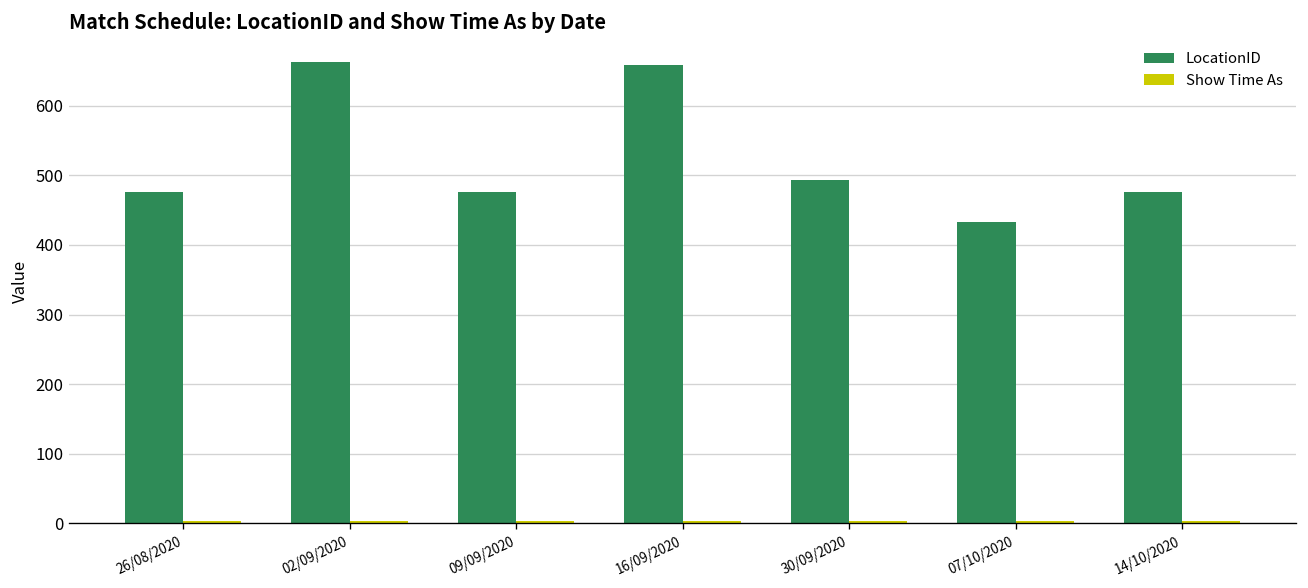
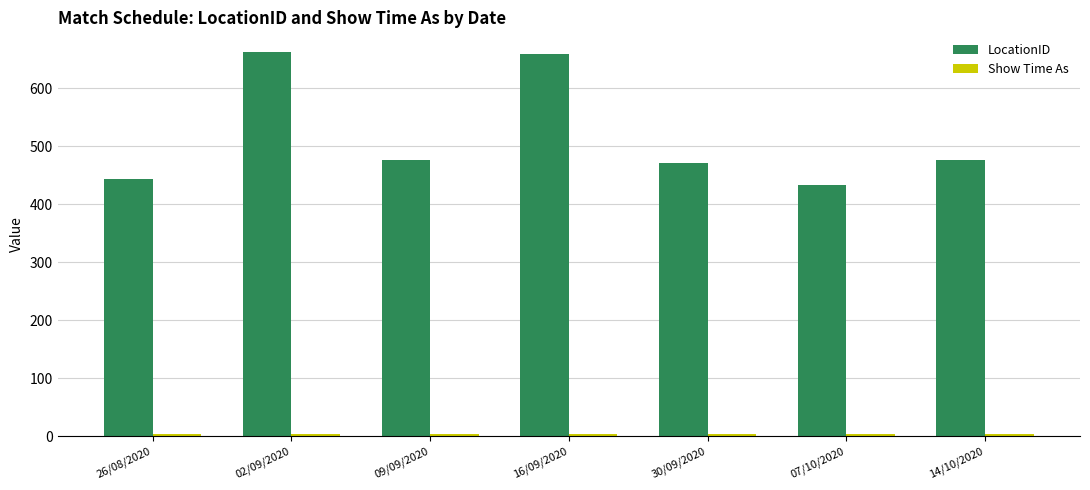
  {
    "LocationID": {
-     "26/08/2020": 480,
+     "26/08/2020": 440,
      "02/09/2020": 660,
      "09/09/2020": 480,
      "16/09/2020": 660,
-     "30/09/2020": 490,
+     "30/09/2020": 470,
      "07/10/2020": 430,
      "14/10/2020": 480
    }
  }
